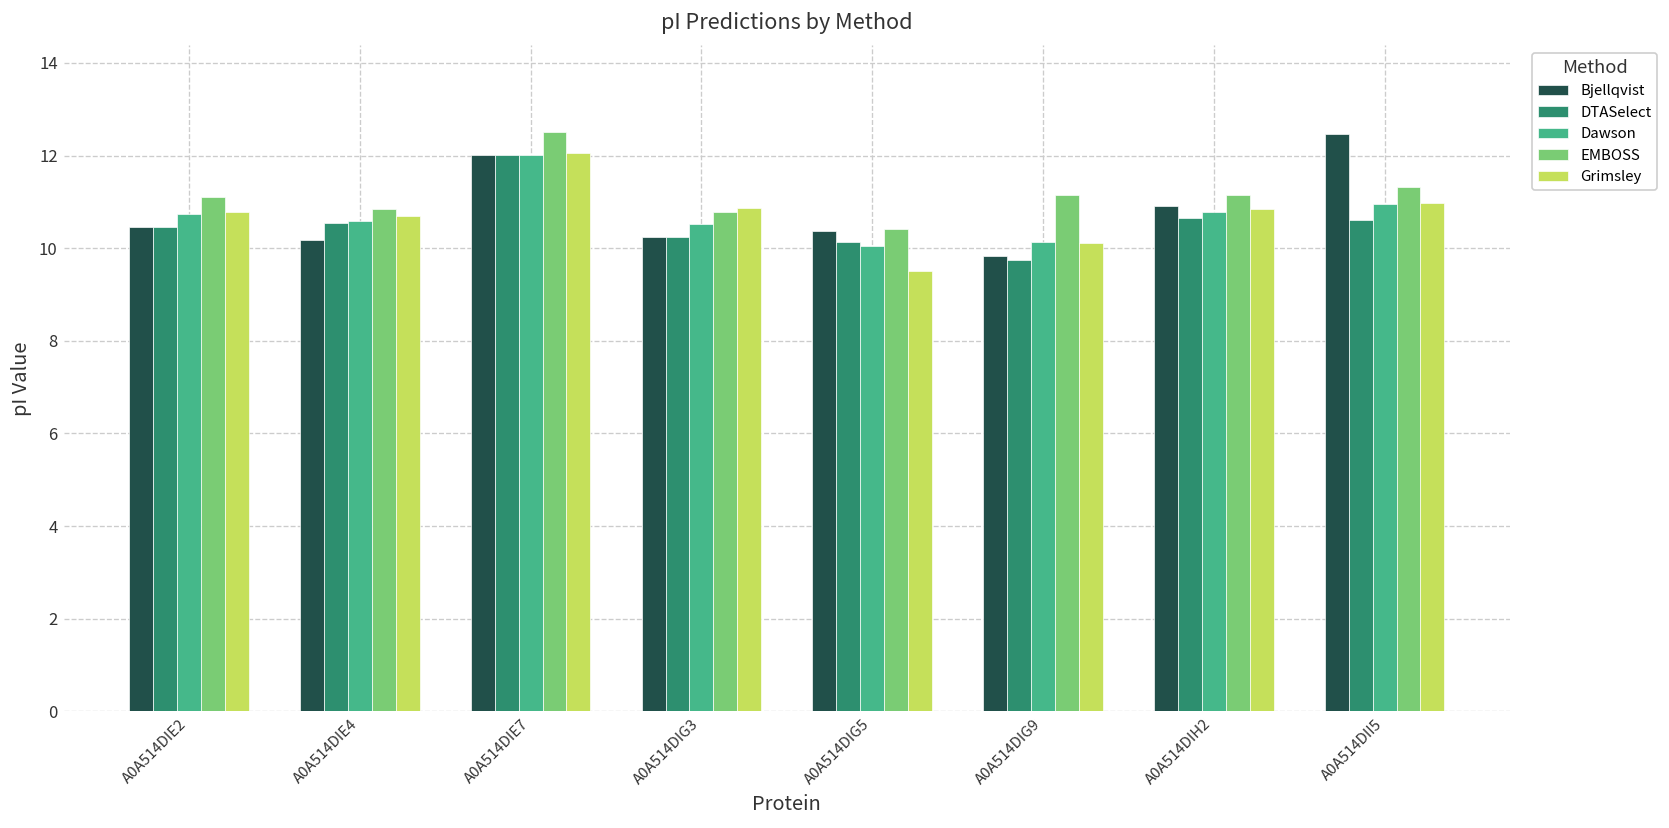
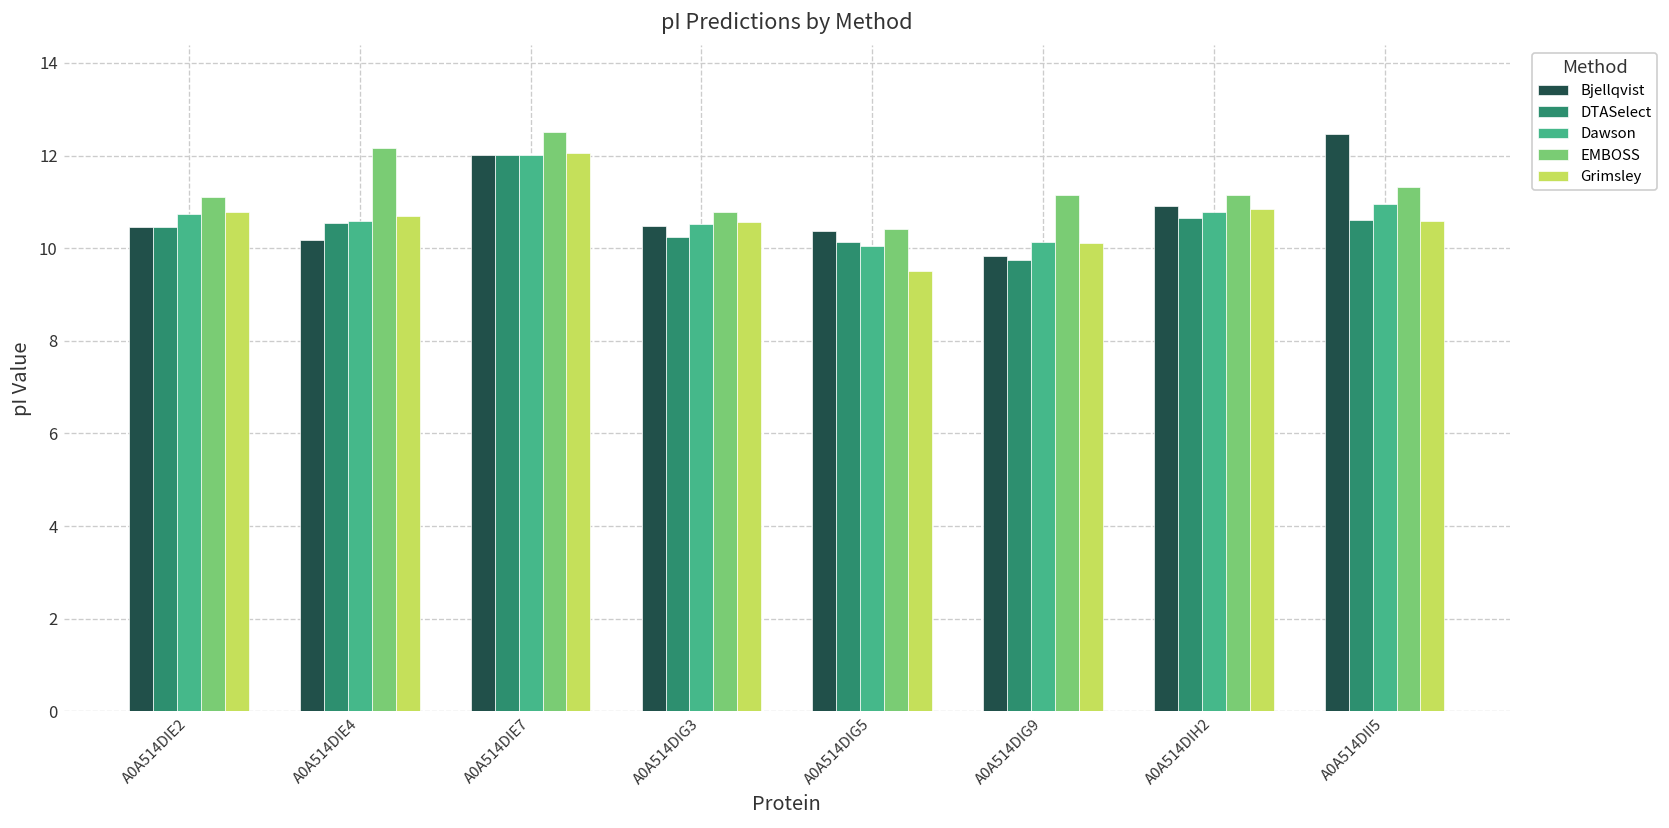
  {
    "Bjellqvist": {
      "A0A514DIE2": 10.5,
      "A0A514DIE4": 10.2,
      "A0A514DIE7": 12.0,
-     "A0A514DIG3": 10.2,
+     "A0A514DIG3": 10.5,
      "A0A514DIG5": 10.4,
      "A0A514DIG9": 9.8,
      "A0A514DIH2": 10.9,
      "A0A514DII5": 12.5
    },
    "EMBOSS": {
      "A0A514DIE2": 11.1,
-     "A0A514DIE4": 10.8,
+     "A0A514DIE4": 12.2,
      "A0A514DIE7": 12.5,
      "A0A514DIG3": 10.8,
      "A0A514DIG5": 10.4,
      "A0A514DIG9": 11.1,
      "A0A514DIH2": 11.2,
      "A0A514DII5": 11.3
    },
    "Grimsley": {
      "A0A514DIE2": 10.8,
      "A0A514DIE4": 10.7,
      "A0A514DIE7": 12.0,
-     "A0A514DIG3": 10.9,
+     "A0A514DIG3": 10.6,
      "A0A514DIG5": 9.5,
      "A0A514DIG9": 10.1,
      "A0A514DIH2": 10.8,
-     "A0A514DII5": 11.0
+     "A0A514DII5": 10.6
    }
  }
